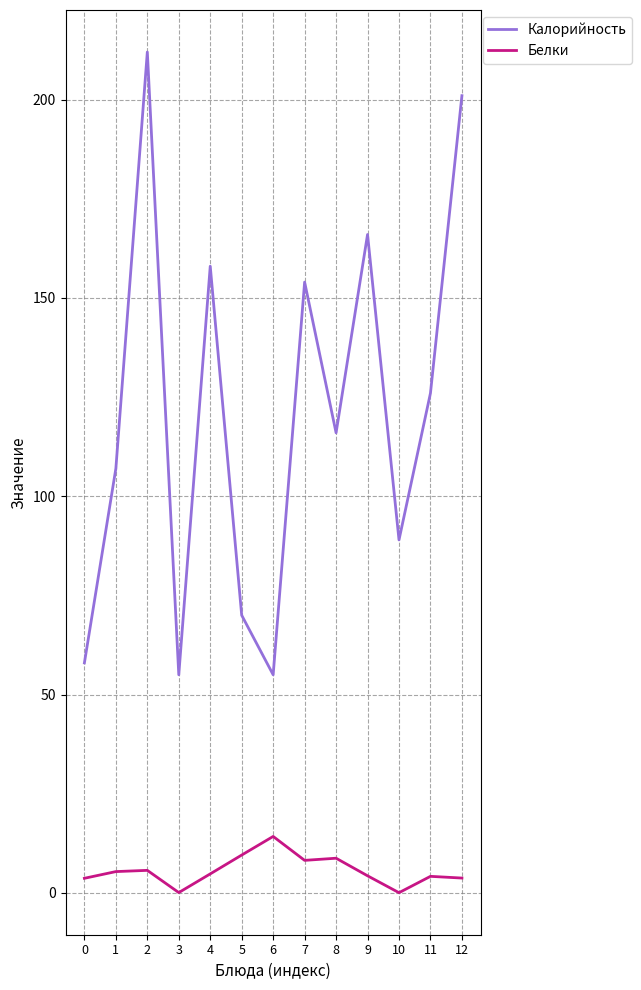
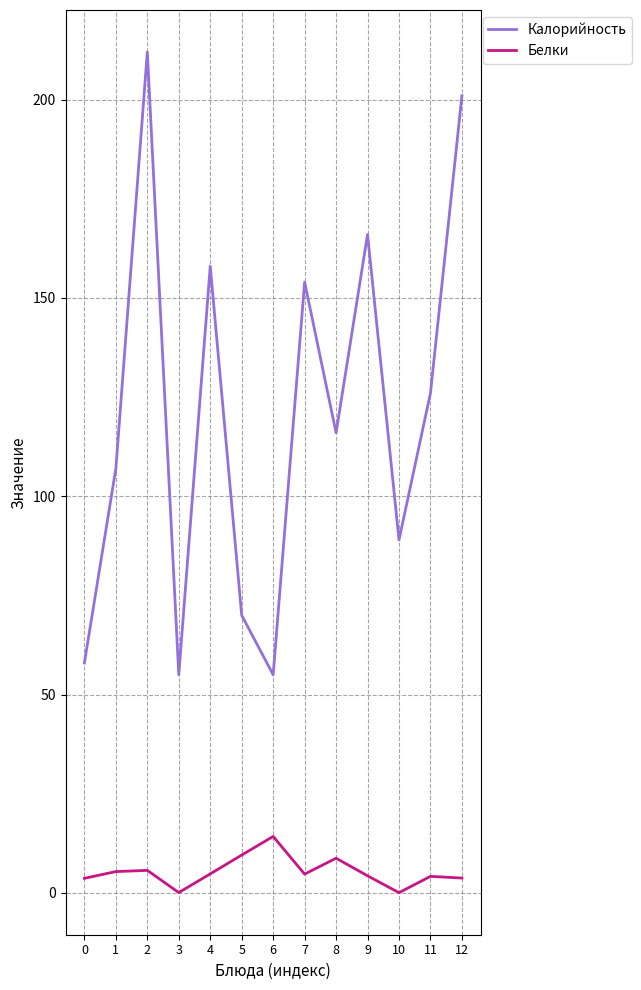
  {
    "Калорийность": {
      "0": 58,
      "1": 107,
      "2": 212,
      "3": 55,
      "4": 158,
      "5": 70,
      "6": 55,
      "7": 154,
      "8": 116,
      "9": 166,
      "10": 89,
      "11": 126,
      "12": 201
    },
    "Белки": {
      "0": 4,
      "1": 5,
      "2": 6,
      "3": 0,
      "4": 5,
      "5": 10,
      "6": 14,
-     "7": 8,
+     "7": 5,
      "8": 9,
      "9": 4,
      "10": 0,
      "11": 4,
      "12": 4
    }
  }
